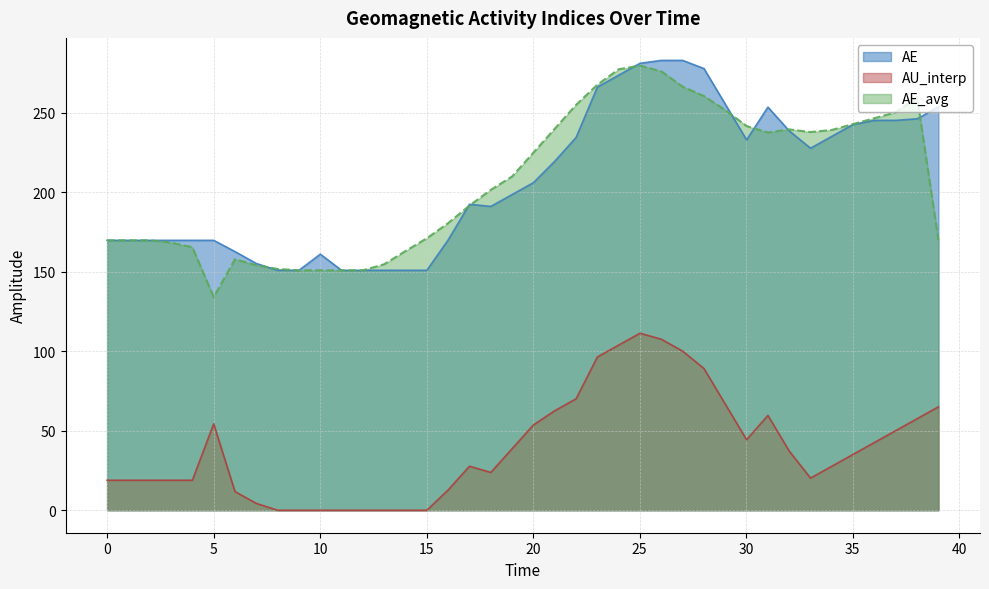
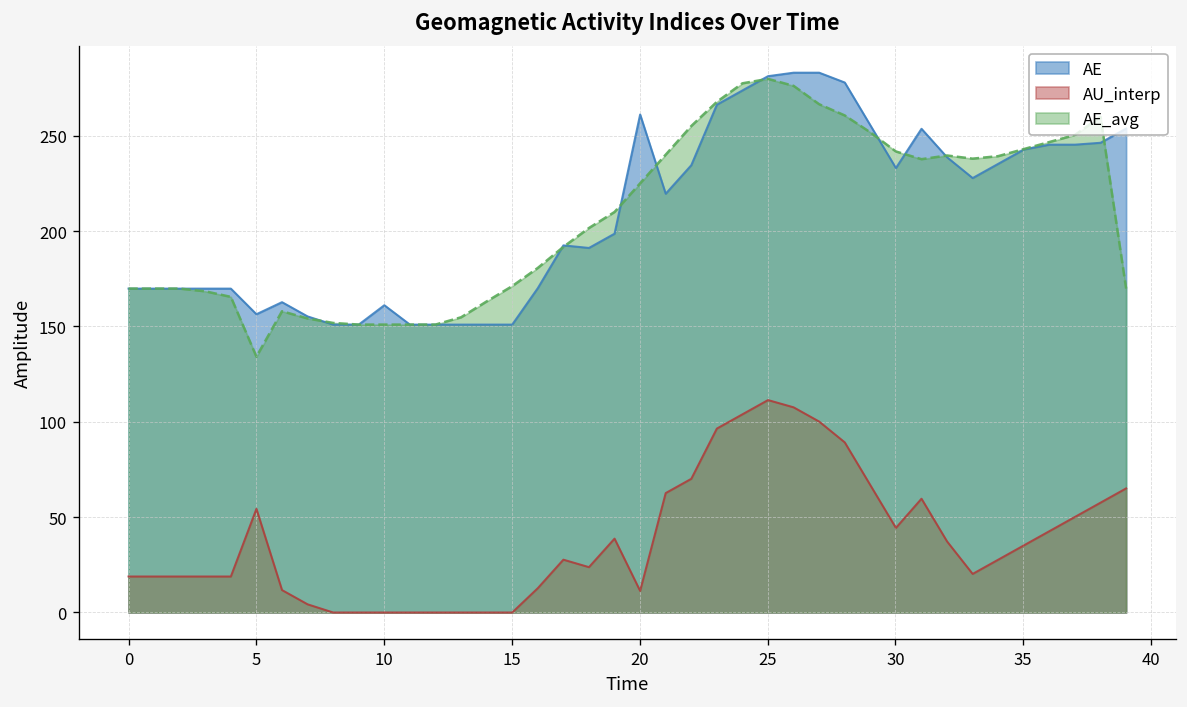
  {
    "AE": {
-     "5": 170,
+     "5": 156,
      "10": 161,
      "15": 151,
-     "20": 206
+     "20": 261
    },
    "AU_interp": {
      "0": 19,
      "5": 54,
      "10": 0,
      "15": 0,
-     "20": 54,
+     "20": 11,
      "25": 111
    },
    "AE_avg": {
      "5": 134,
      "10": 151,
      "15": 171,
      "20": 225
    }
  }
